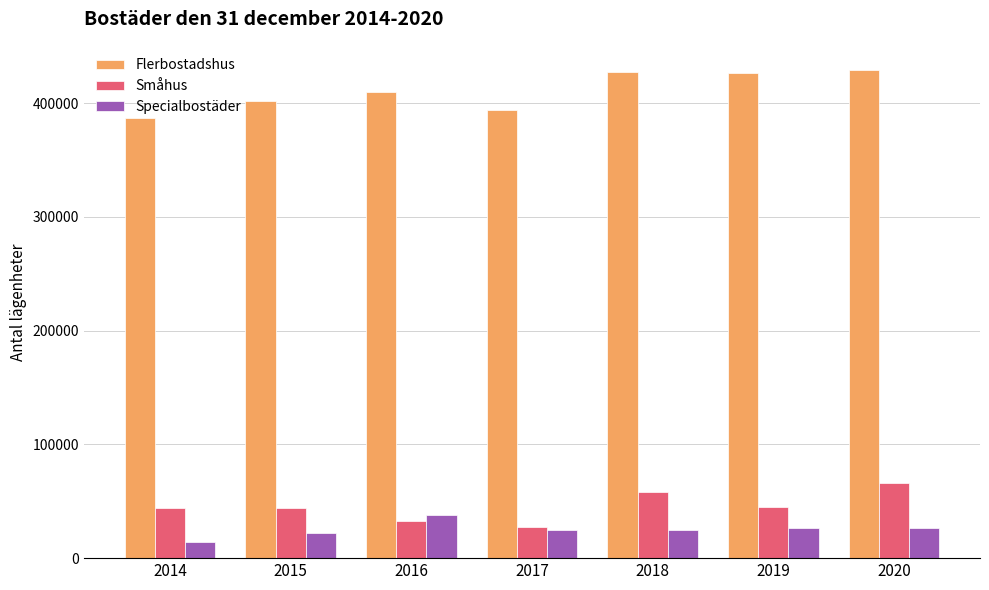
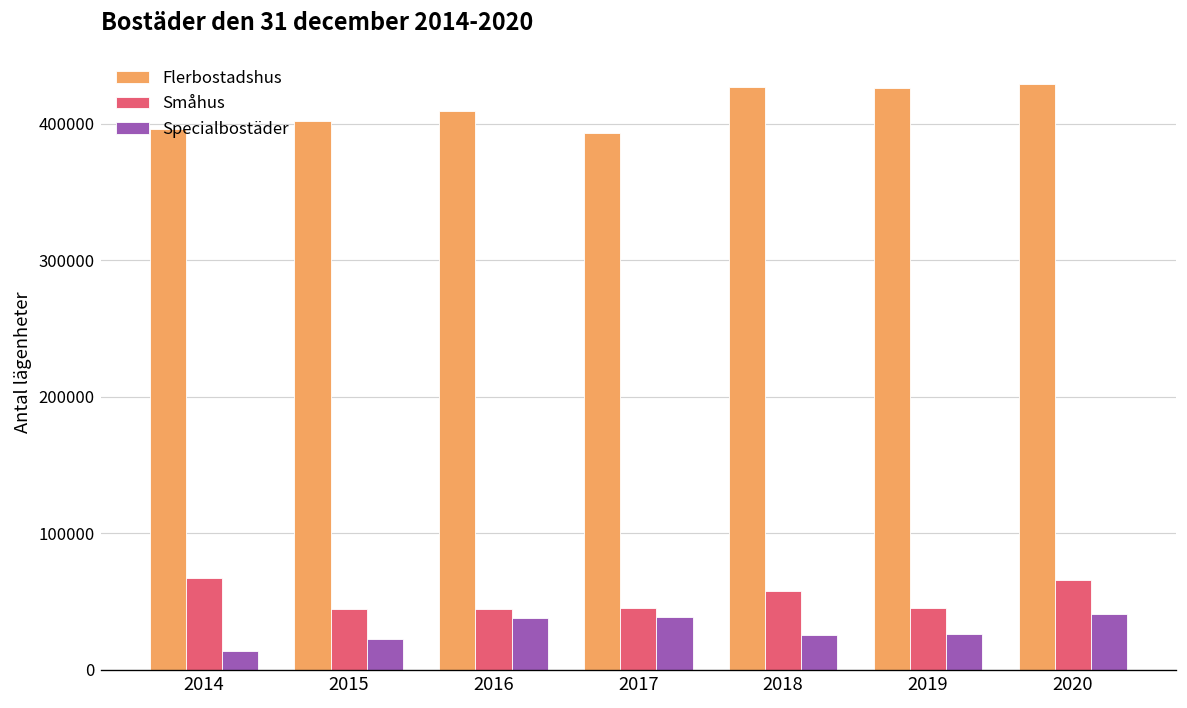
  {
    "Flerbostadshus": {
-     "2014": 387000,
+     "2014": 396000,
      "2015": 402000,
      "2016": 409000,
      "2017": 394000,
      "2018": 427000,
      "2019": 426000,
      "2020": 429000
    },
    "Småhus": {
-     "2014": 44000,
+     "2014": 67000,
      "2015": 44000,
-     "2016": 32000,
-     "2017": 27000,
+     "2016": 45000,
+     "2017": 45000,
      "2018": 58000,
      "2019": 45000,
      "2020": 66000
    },
    "Specialbostäder": {
      "2014": 14000,
      "2015": 22000,
      "2016": 38000,
-     "2017": 24000,
+     "2017": 39000,
      "2018": 25000,
      "2019": 26000,
-     "2020": 27000
+     "2020": 41000
    }
  }
